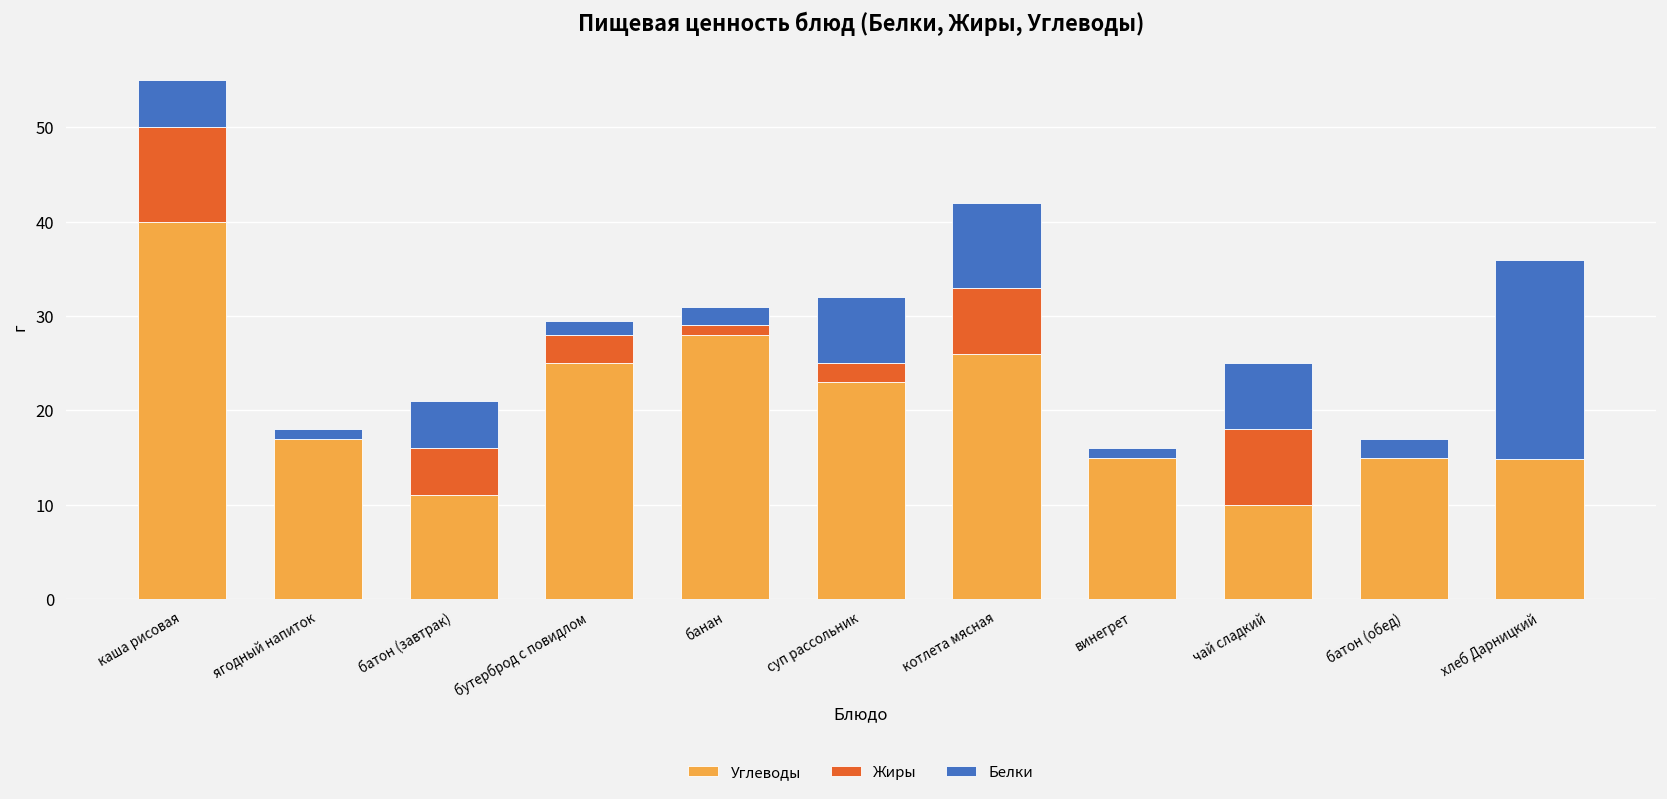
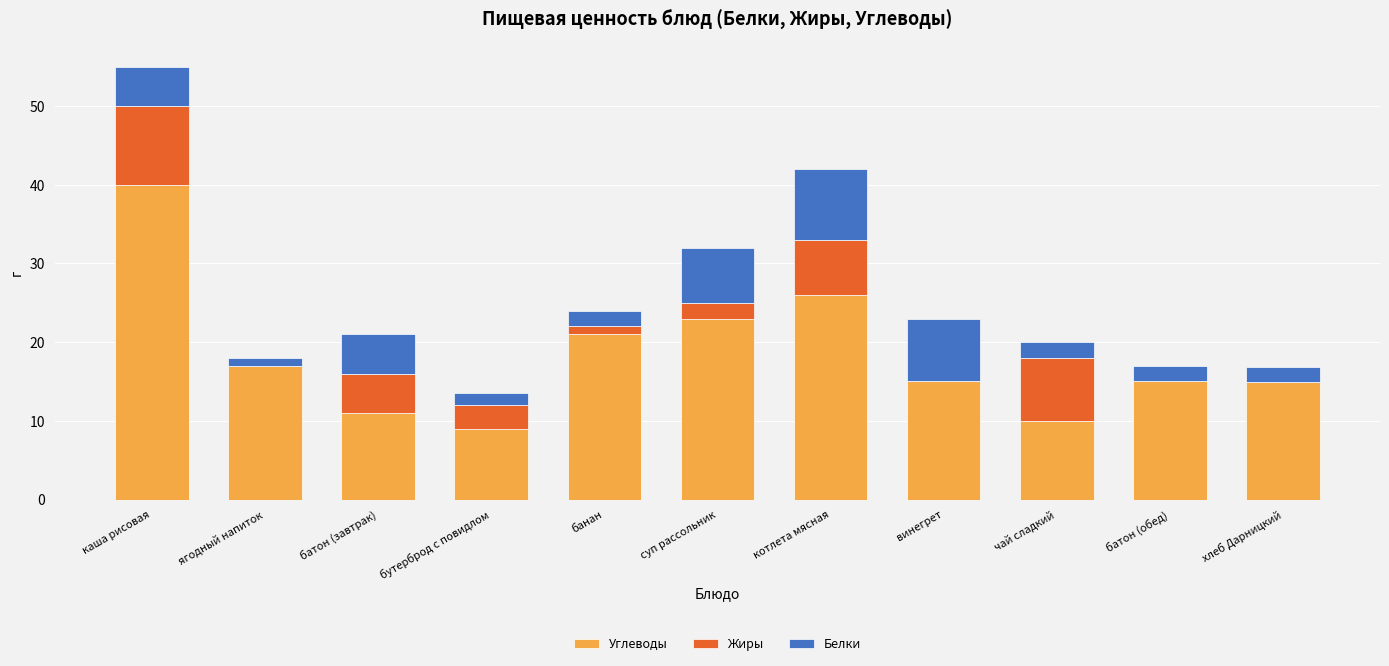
  {
    "Углеводы": {
      "каша рисовая": 40,
      "ягодный напиток": 17,
      "батон (завтрак)": 11,
-     "бутерброд с повидлом": 25,
-     "банан": 28,
+     "бутерброд с повидлом": 9,
+     "банан": 21,
      "суп рассольник": 23,
      "котлета мясная": 26,
      "винегрет": 15,
      "чай сладкий": 10,
      "батон (обед)": 15,
      "хлеб Дарницкий": 15
    },
    "Жиры": {
      "каша рисовая": 10,
      "ягодный напиток": 0,
      "батон (завтрак)": 5,
      "бутерброд с повидлом": 3,
      "банан": 1,
      "суп рассольник": 2,
      "котлета мясная": 7,
      "винегрет": 0,
      "чай сладкий": 8,
      "батон (обед)": 0,
      "хлеб Дарницкий": 0
    },
    "Белки": {
      "каша рисовая": 5,
      "ягодный напиток": 1,
      "батон (завтрак)": 5,
      "бутерброд с повидлом": 2,
      "банан": 2,
      "суп рассольник": 7,
      "котлета мясная": 9,
-     "винегрет": 1,
-     "чай сладкий": 7,
+     "винегрет": 8,
+     "чай сладкий": 2,
      "батон (обед)": 2,
-     "хлеб Дарницкий": 21
+     "хлеб Дарницкий": 2
    }
  }
